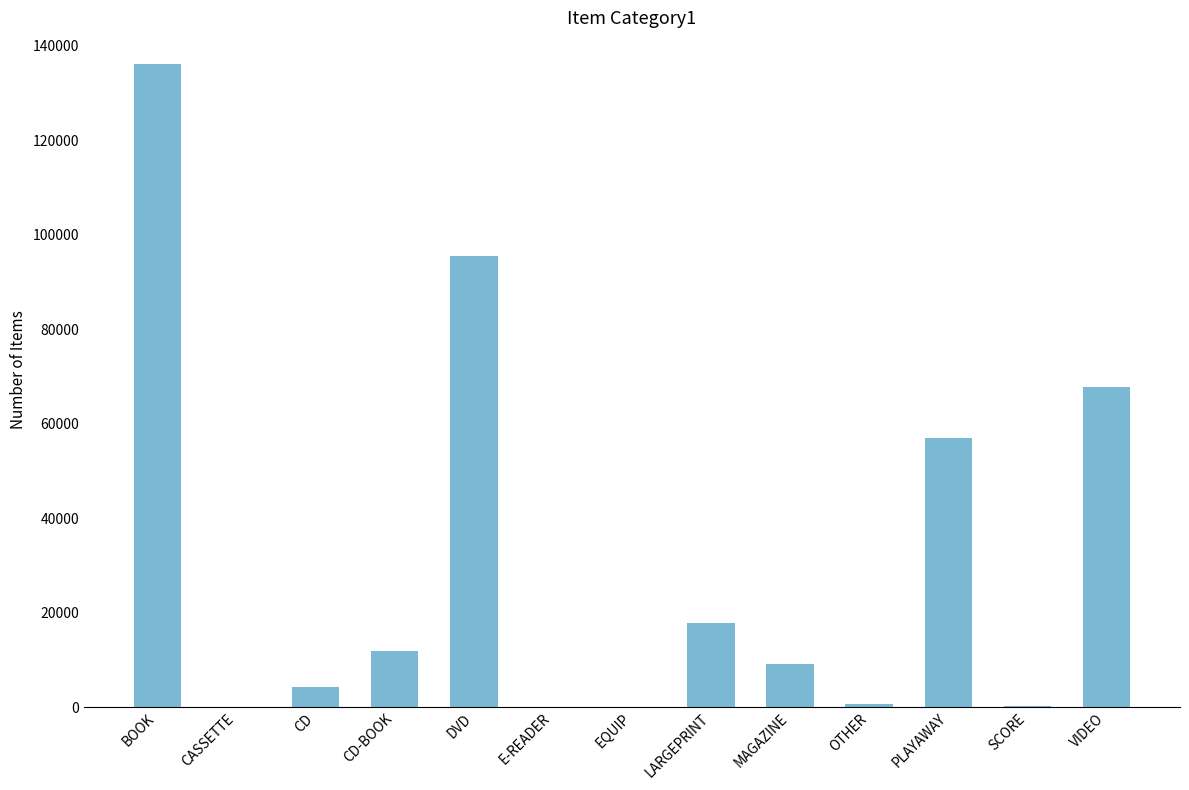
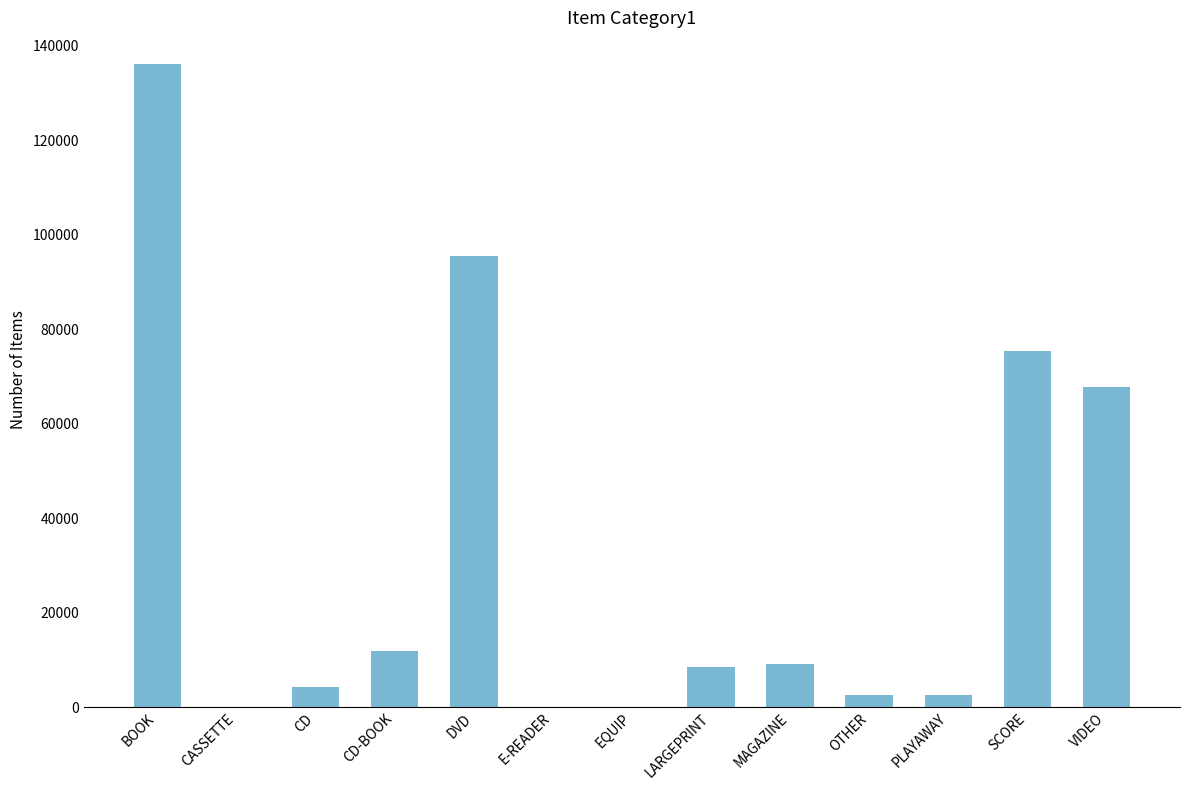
  {
    "BOOK": 136000,
    "CD": 4000,
    "CD-BOOK": 12000,
    "DVD": 95000,
-   "LARGEPRINT": 18000,
+   "LARGEPRINT": 8000,
    "MAGAZINE": 9000,
-   "OTHER": 1000,
-   "PLAYAWAY": 57000,
-   "SCORE": 0,
+   "OTHER": 2000,
+   "PLAYAWAY": 3000,
+   "SCORE": 75000,
    "VIDEO": 68000
  }
